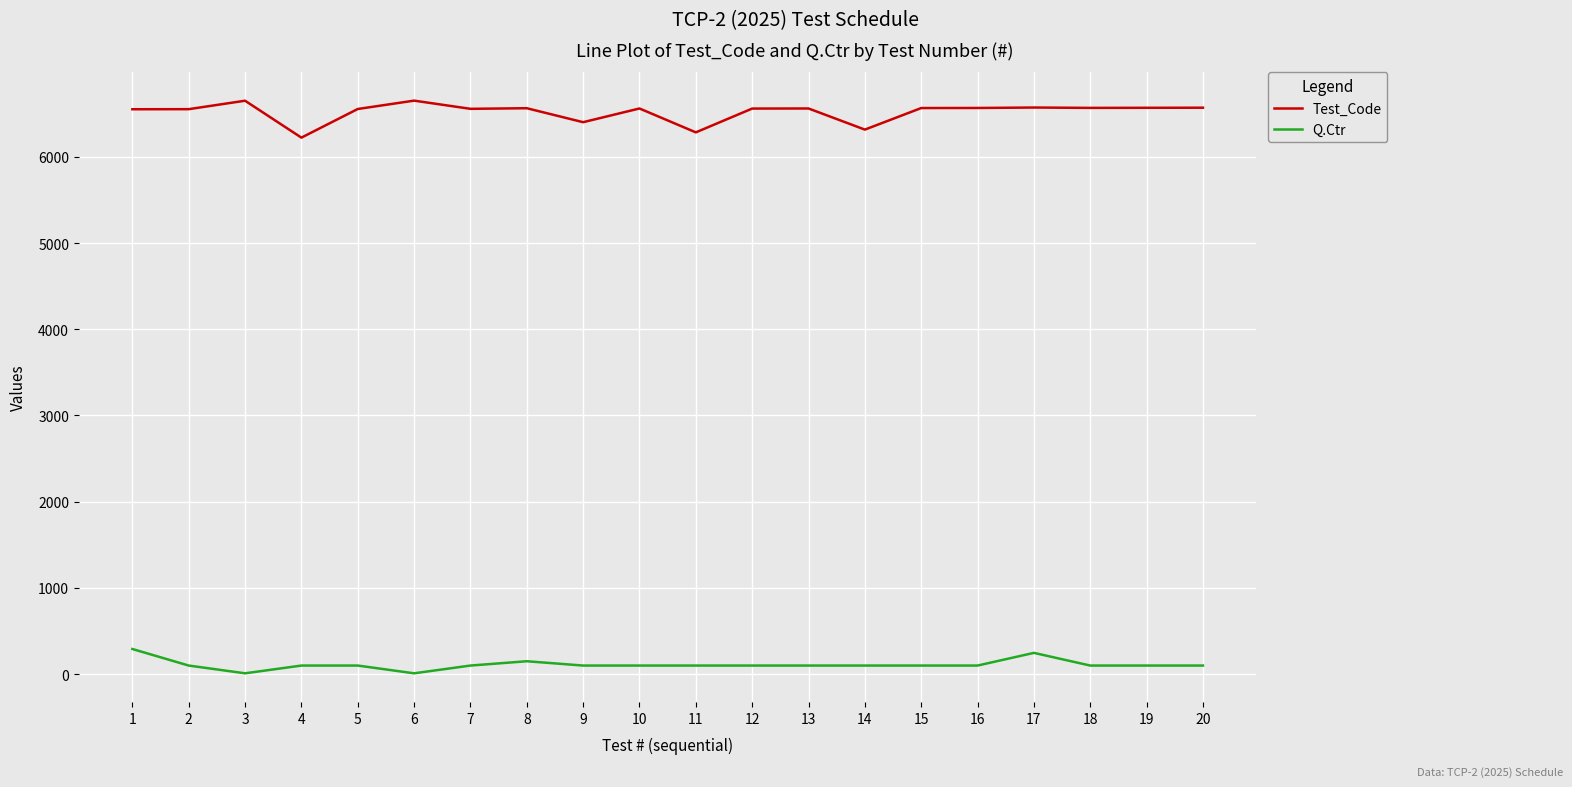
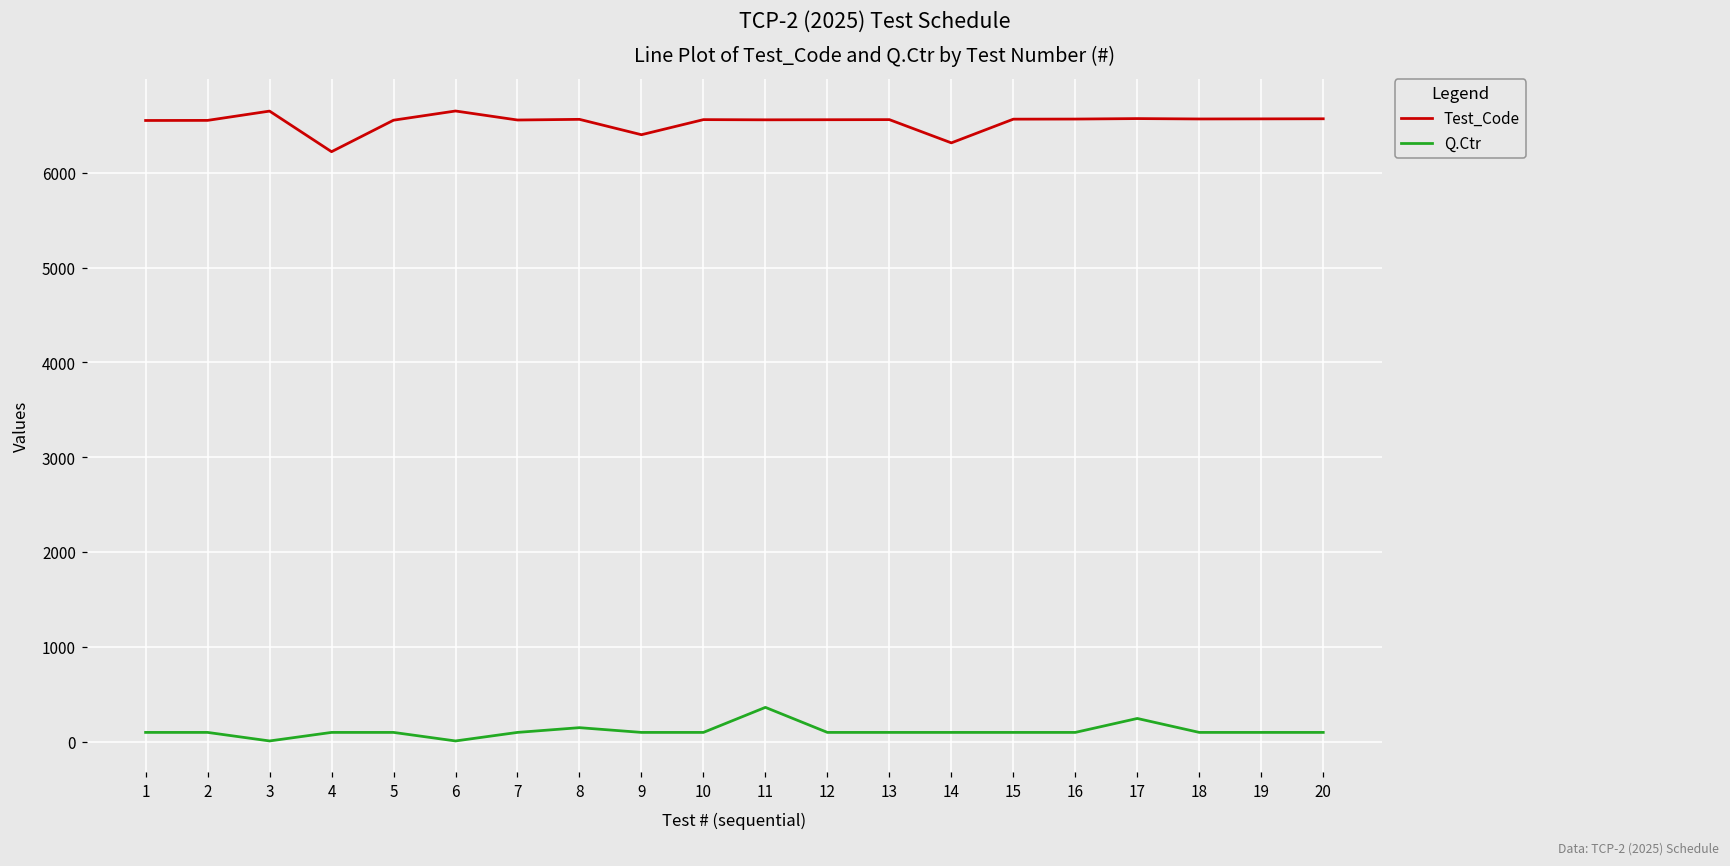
  {
    "Test_Code": {
      "1": 6600,
      "2": 6600,
      "3": 6700,
      "4": 6200,
      "5": 6600,
      "6": 6700,
      "7": 6600,
      "8": 6600,
      "9": 6400,
      "10": 6600,
-     "11": 6300,
+     "11": 6600,
      "12": 6600,
      "13": 6600,
      "14": 6300,
      "15": 6600,
      "16": 6600,
      "17": 6600,
      "18": 6600,
      "19": 6600,
      "20": 6600
    },
    "Q.Ctr": {
-     "1": 300,
+     "1": 100,
      "2": 100,
      "3": 0,
      "4": 100,
      "5": 100,
      "6": 0,
      "7": 100,
      "8": 200,
      "9": 100,
      "10": 100,
-     "11": 100,
+     "11": 400,
      "12": 100,
      "13": 100,
      "14": 100,
      "15": 100,
      "16": 100,
      "17": 200,
      "18": 100,
      "19": 100,
      "20": 100
    }
  }
